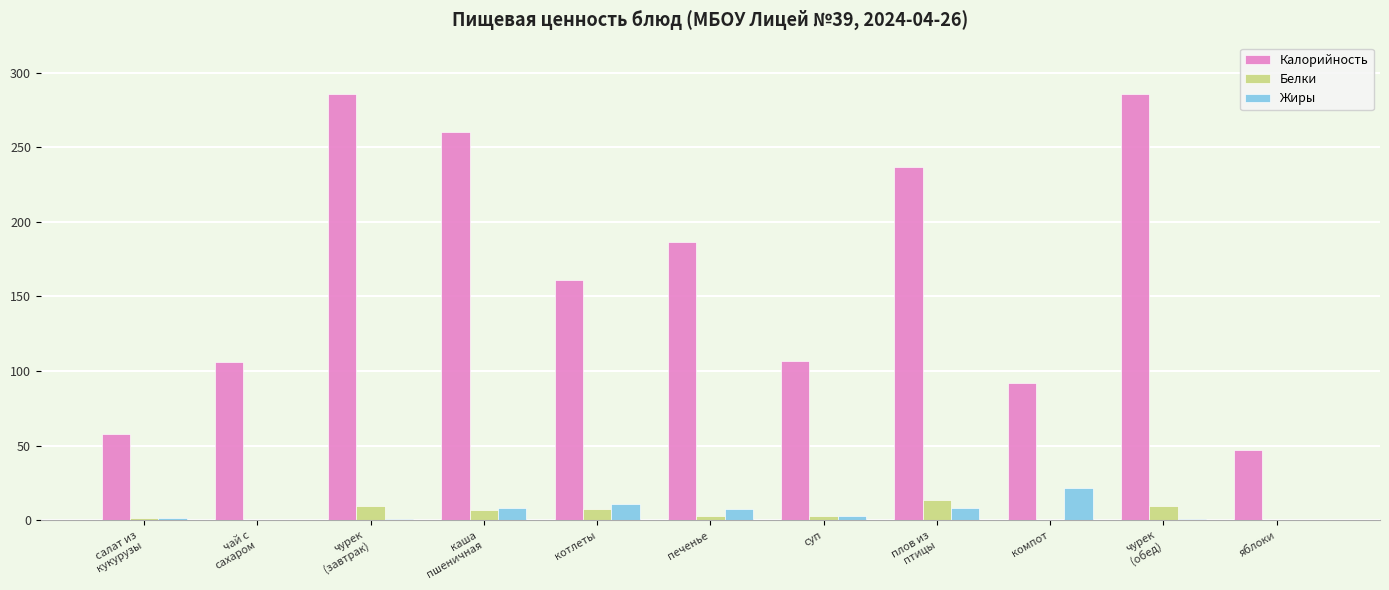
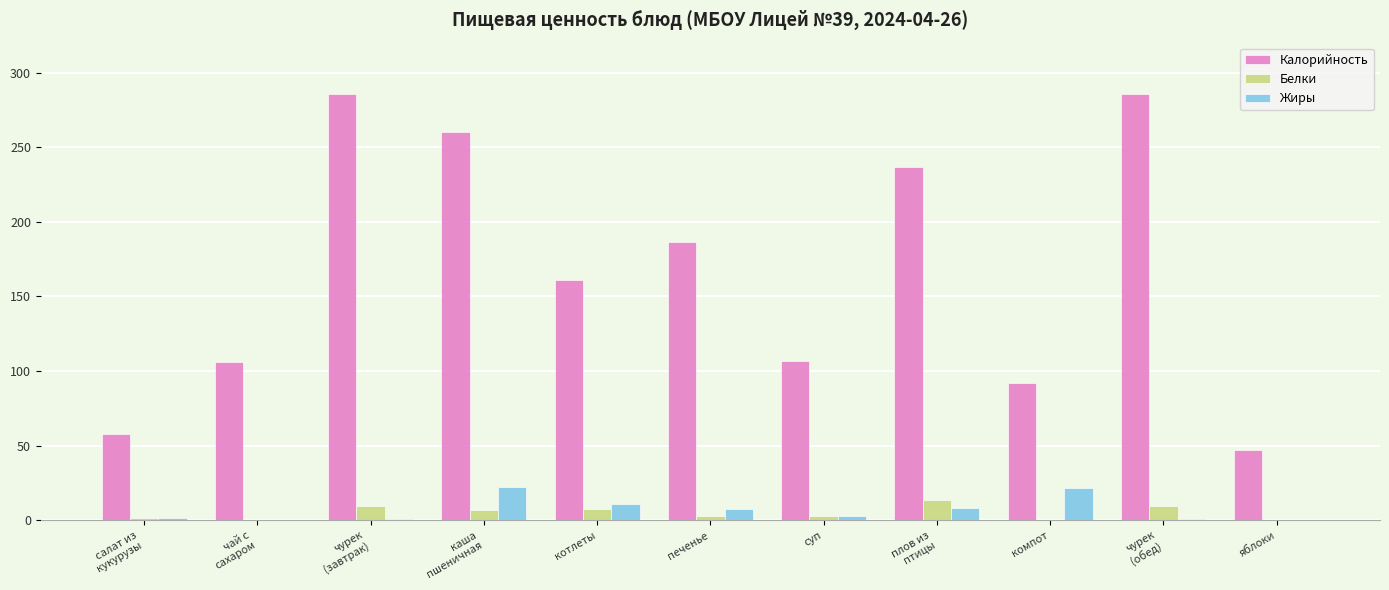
  {
    "Калорийность": {
      "салат из кукурузы": 58,
      "чай с сахаром": 106,
      "чурек (завтрак)": 285,
      "каша пшеничная": 260,
      "котлеты": 161,
      "печенье": 186,
      "суп": 107,
      "плов из птицы": 237,
      "компот": 92,
      "чурек (обед)": 285,
      "яблоки": 47
    },
    "Белки": {
      "салат из кукурузы": 2,
      "чурек (завтрак)": 10,
      "каша пшеничная": 7,
      "котлеты": 8,
      "печенье": 3,
      "суп": 3,
      "плов из птицы": 14,
      "чурек (обед)": 10
    },
    "Жиры": {
-     "каша пшеничная": 8,
+     "каша пшеничная": 22,
      "котлеты": 11,
      "печенье": 7,
      "суп": 3,
      "плов из птицы": 8,
      "компот": 22
    }
  }
